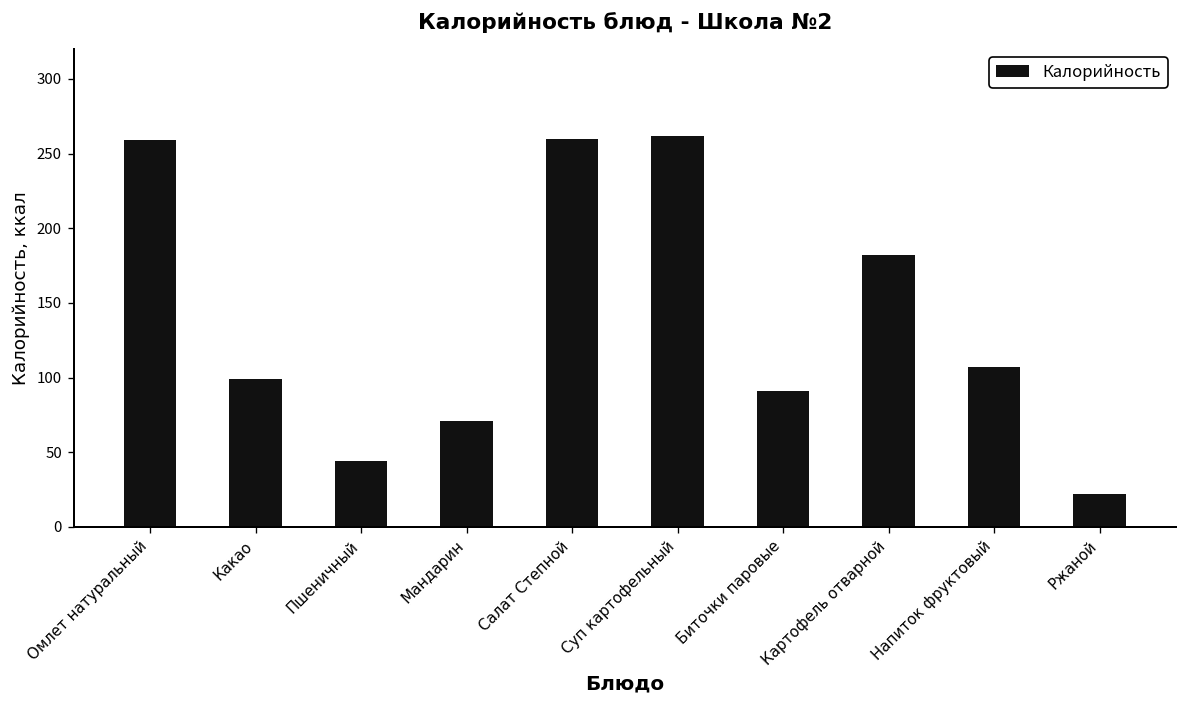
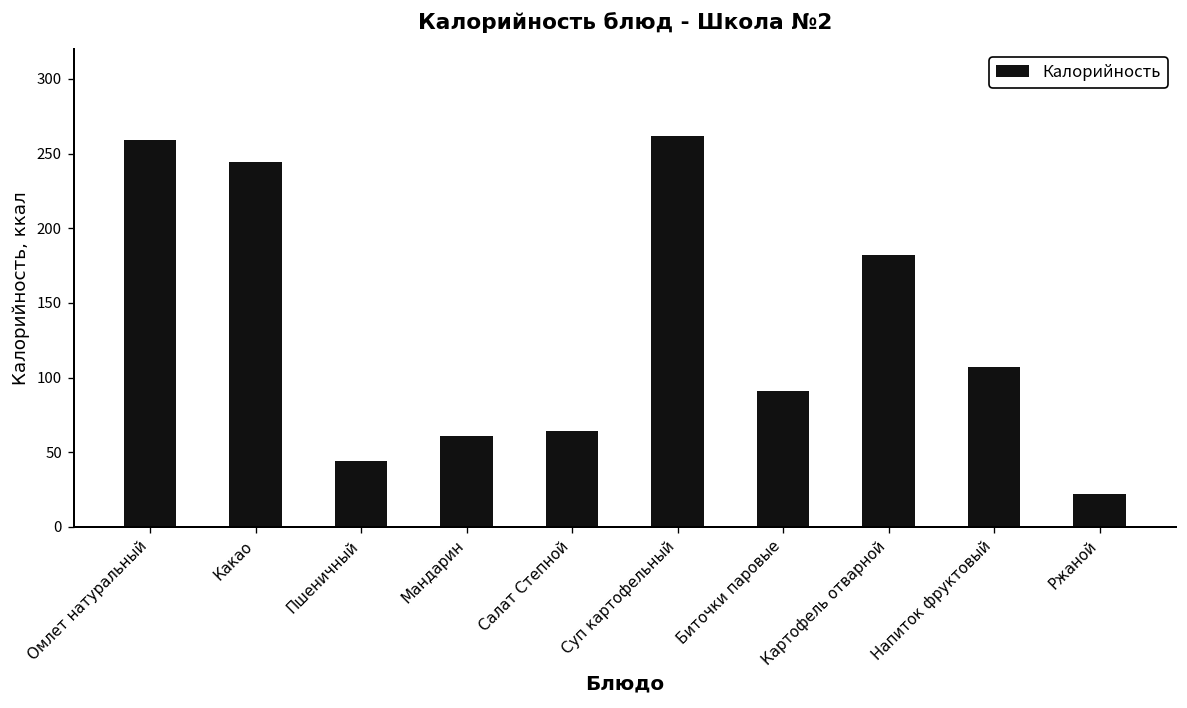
  {
    "Омлет натуральный": 259,
-   "Какао": 99,
+   "Какао": 244,
    "Пшеничный": 44,
-   "Мандарин": 71,
-   "Салат Степной": 260,
+   "Мандарин": 61,
+   "Салат Степной": 64,
    "Суп картофельный": 262,
    "Биточки паровые": 91,
    "Картофель отварной": 182,
    "Напиток фруктовый": 107,
    "Ржаной": 22
  }
